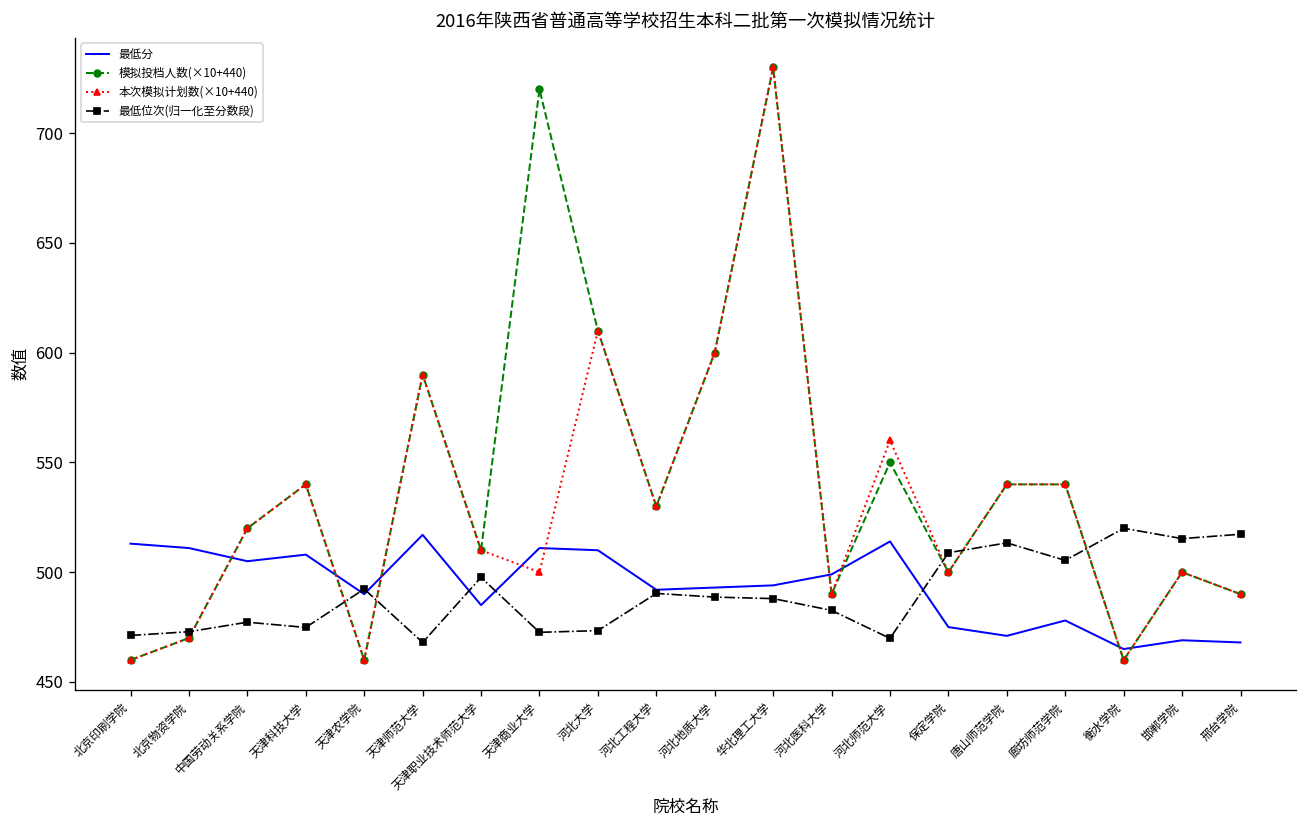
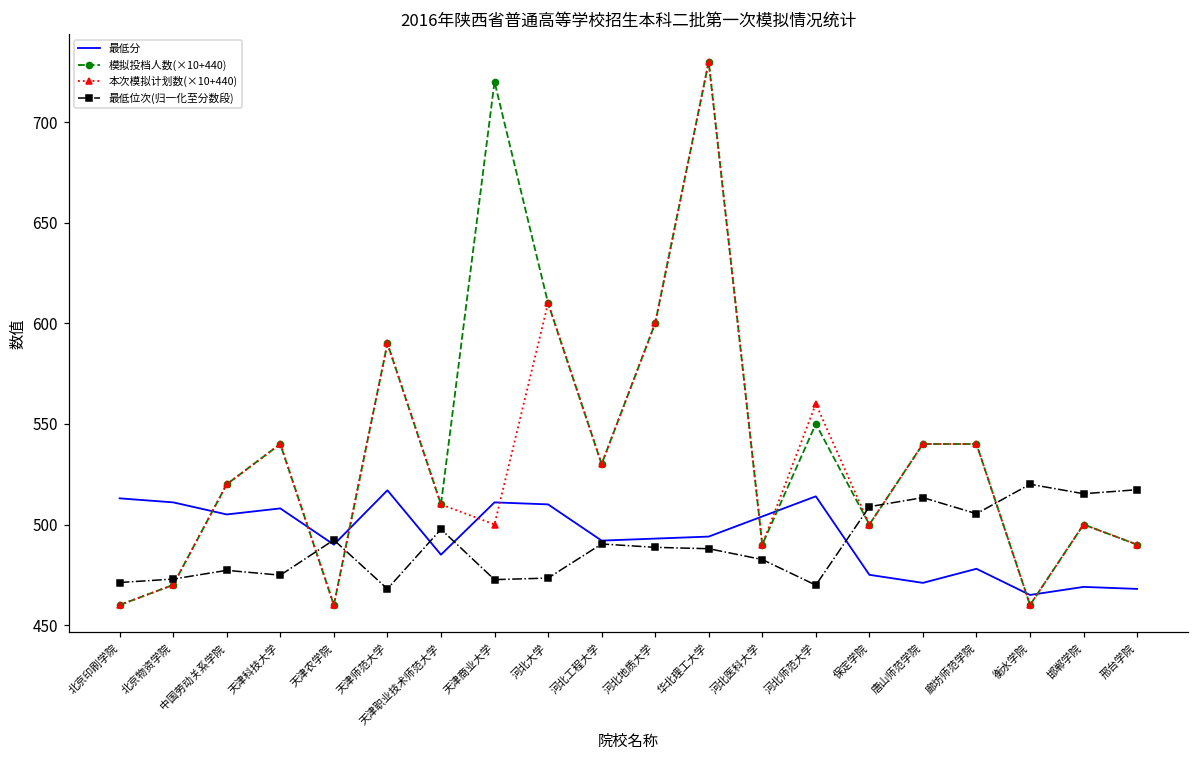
  {
    "最低分": {
      "北京印刷学院": 513,
      "北京物资学院": 511,
      "中国劳动关系学院": 505,
      "天津科技大学": 508,
      "天津农学院": 490,
      "天津师范大学": 517,
      "天津职业技术师范大学": 485,
      "天津商业大学": 511,
      "河北大学": 510,
      "河北工程大学": 492,
      "河北地质大学": 493,
      "华北理工大学": 494,
-     "河北医科大学": 499,
+     "河北医科大学": 504,
      "河北师范大学": 514,
      "保定学院": 475,
      "唐山师范学院": 471,
      "廊坊师范学院": 478,
      "衡水学院": 465,
      "邯郸学院": 469,
      "邢台学院": 468
    },
    "模拟投档人数(×10+440)": {
      "天津商业大学": 720,
      "河北师范大学": 550
    },
    "本次模拟计划数(×10+440)": {
      "天津商业大学": 500,
      "河北师范大学": 560
    },
    "最低位次(归一化至分数段)": {
      "北京印刷学院": 471,
      "北京物资学院": 473,
      "中国劳动关系学院": 477,
      "天津科技大学": 475,
      "天津农学院": 492,
      "天津师范大学": 468,
      "天津职业技术师范大学": 498,
      "天津商业大学": 473,
      "河北大学": 473,
      "河北工程大学": 490,
      "河北地质大学": 489,
      "华北理工大学": 488,
      "河北医科大学": 483,
      "河北师范大学": 470,
      "保定学院": 509,
      "唐山师范学院": 513,
      "廊坊师范学院": 505,
      "衡水学院": 520,
      "邯郸学院": 515,
      "邢台学院": 517
    }
  }
